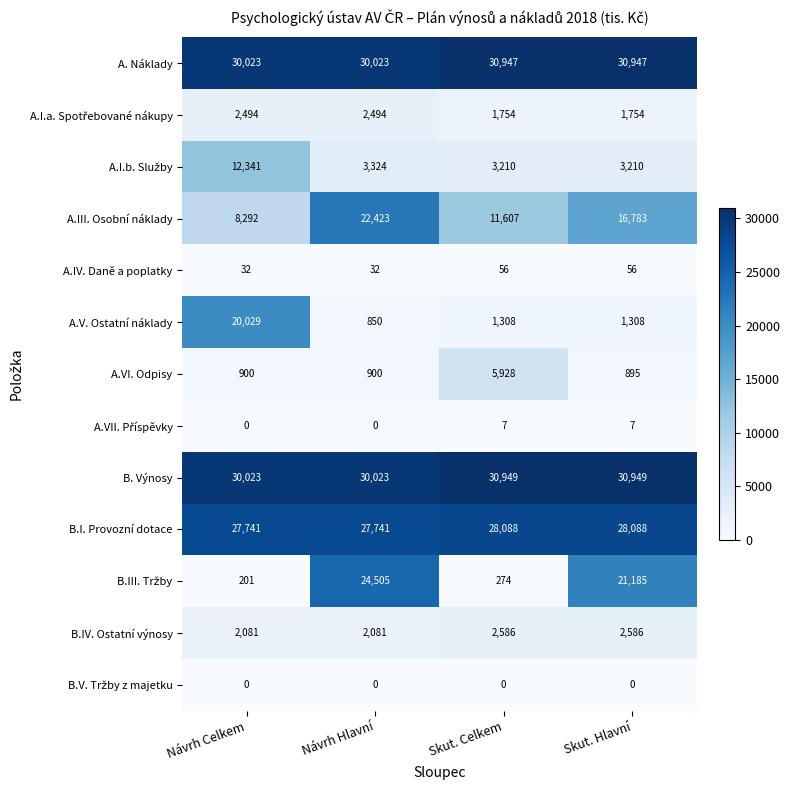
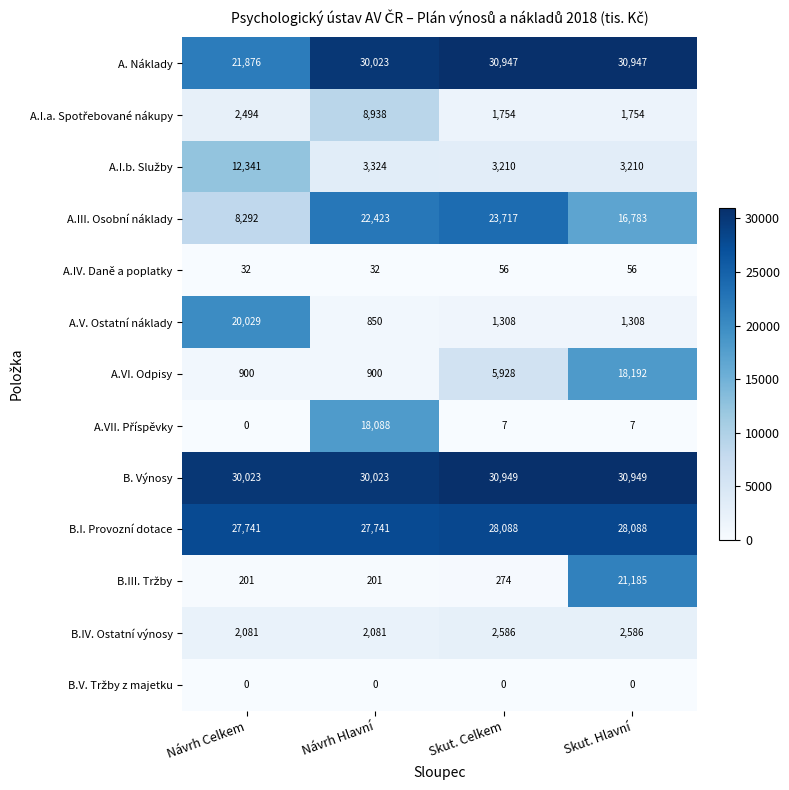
  {
    "A. Náklady": {
-     "Návrh Celkem": "30,023",
+     "Návrh Celkem": "21,876",
      "Návrh Hlavní": "30,023",
      "Skut. Celkem": "30,947",
      "Skut. Hlavní": "30,947"
    },
    "A.I.a. Spotřebované nákupy": {
      "Návrh Celkem": "2,494",
-     "Návrh Hlavní": "2,494",
+     "Návrh Hlavní": "8,938",
      "Skut. Celkem": "1,754",
      "Skut. Hlavní": "1,754"
    },
    "A.I.b. Služby": {
      "Návrh Celkem": "12,341",
      "Návrh Hlavní": "3,324",
      "Skut. Celkem": "3,210",
      "Skut. Hlavní": "3,210"
    },
    "A.III. Osobní náklady": {
      "Návrh Celkem": "8,292",
      "Návrh Hlavní": "22,423",
-     "Skut. Celkem": "11,607",
+     "Skut. Celkem": "23,717",
      "Skut. Hlavní": "16,783"
    },
    "A.IV. Daně a poplatky": {
      "Návrh Celkem": "32",
      "Návrh Hlavní": "32",
      "Skut. Celkem": "56",
      "Skut. Hlavní": "56"
    },
    "A.V. Ostatní náklady": {
      "Návrh Celkem": "20,029",
      "Návrh Hlavní": "850",
      "Skut. Celkem": "1,308",
      "Skut. Hlavní": "1,308"
    },
    "A.VI. Odpisy": {
      "Návrh Celkem": "900",
      "Návrh Hlavní": "900",
      "Skut. Celkem": "5,928",
-     "Skut. Hlavní": "895"
+     "Skut. Hlavní": "18,192"
    },
    "A.VII. Příspěvky": {
      "Návrh Celkem": "0",
-     "Návrh Hlavní": "0",
+     "Návrh Hlavní": "18,088",
      "Skut. Celkem": "7",
      "Skut. Hlavní": "7"
    },
    "B. Výnosy": {
      "Návrh Celkem": "30,023",
      "Návrh Hlavní": "30,023",
      "Skut. Celkem": "30,949",
      "Skut. Hlavní": "30,949"
    },
    "B.I. Provozní dotace": {
      "Návrh Celkem": "27,741",
      "Návrh Hlavní": "27,741",
      "Skut. Celkem": "28,088",
      "Skut. Hlavní": "28,088"
    },
    "B.III. Tržby": {
      "Návrh Celkem": "201",
-     "Návrh Hlavní": "24,505",
+     "Návrh Hlavní": "201",
      "Skut. Celkem": "274",
      "Skut. Hlavní": "21,185"
    },
    "B.IV. Ostatní výnosy": {
      "Návrh Celkem": "2,081",
      "Návrh Hlavní": "2,081",
      "Skut. Celkem": "2,586",
      "Skut. Hlavní": "2,586"
    },
    "B.V. Tržby z majetku": {
      "Návrh Celkem": "0",
      "Návrh Hlavní": "0",
      "Skut. Celkem": "0",
      "Skut. Hlavní": "0"
    }
  }
